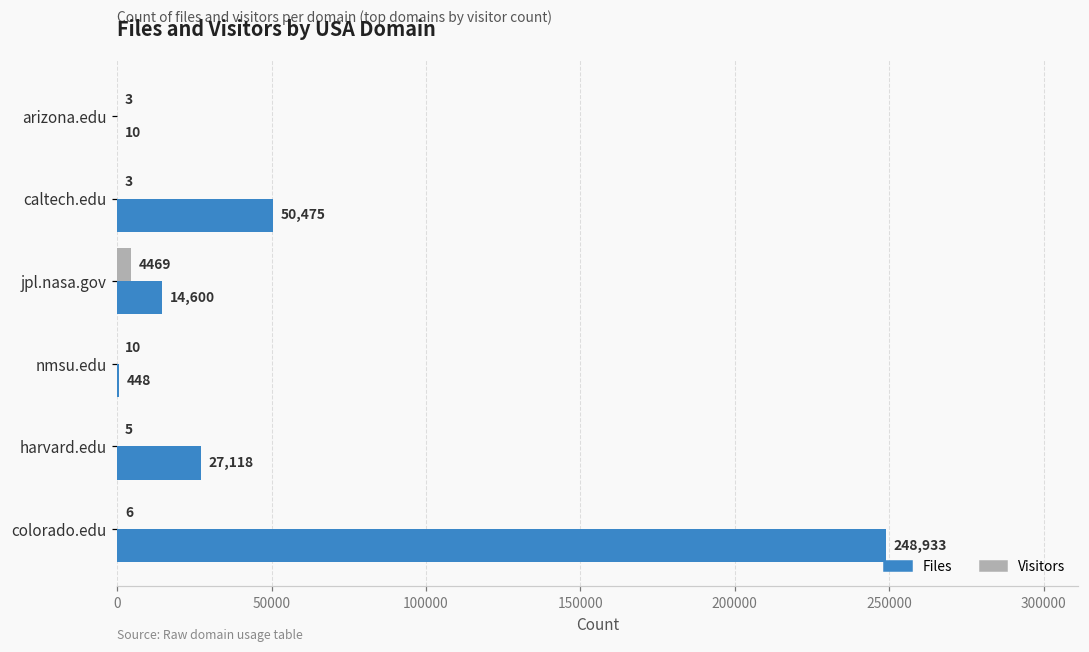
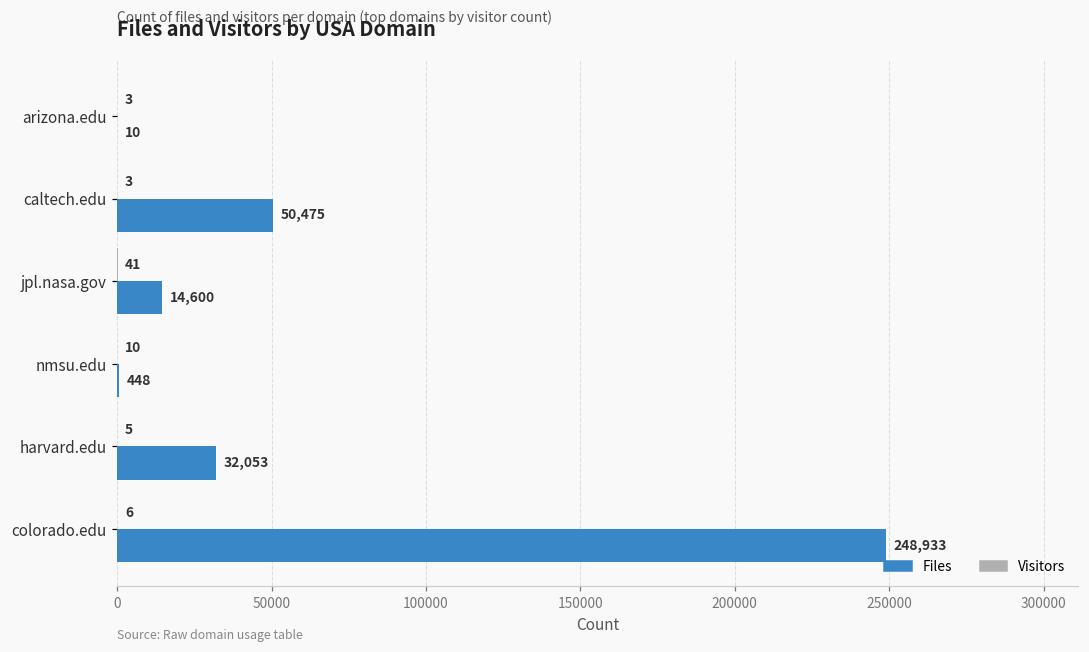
  {
    "Files": {
      "arizona.edu": "10",
      "caltech.edu": "50,475",
      "jpl.nasa.gov": "14,600",
      "nmsu.edu": "448",
-     "harvard.edu": "27,118",
+     "harvard.edu": "32,053",
      "colorado.edu": "248,933"
    },
    "Visitors": {
      "arizona.edu": "3",
      "caltech.edu": "3",
-     "jpl.nasa.gov": "4469",
+     "jpl.nasa.gov": "41",
      "nmsu.edu": "10",
      "harvard.edu": "5",
      "colorado.edu": "6"
    }
  }
